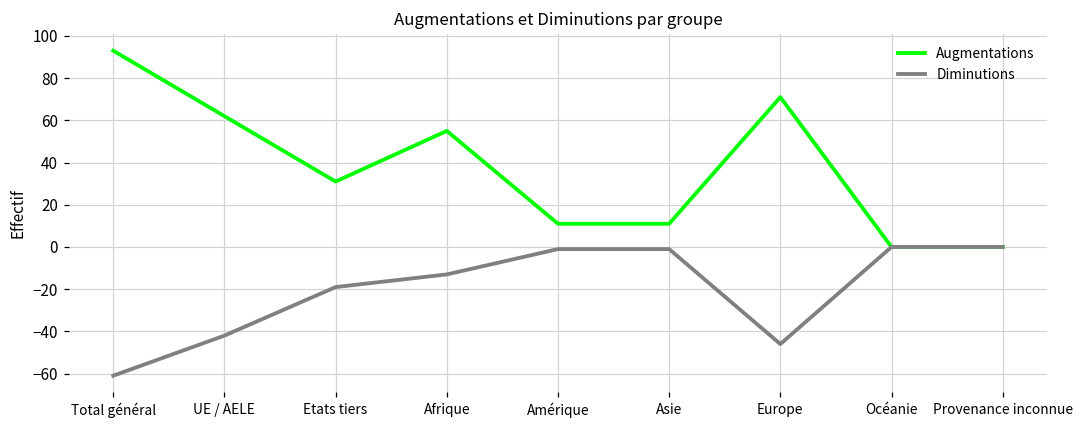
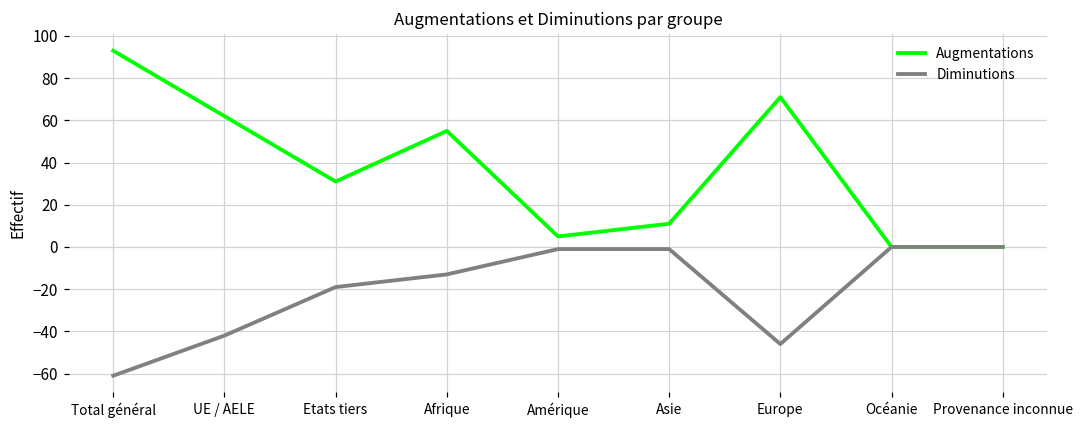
  {
    "Augmentations": {
      "Total général": 93,
      "UE / AELE": 62,
      "Etats tiers": 31,
      "Afrique": 55,
-     "Amérique": 11,
+     "Amérique": 5,
      "Asie": 11,
      "Europe": 71
    },
    "Diminutions": {
      "Total général": -61,
      "UE / AELE": -42,
      "Etats tiers": -19,
      "Afrique": -13,
      "Amérique": -1,
      "Asie": -1,
      "Europe": -46
    }
  }
